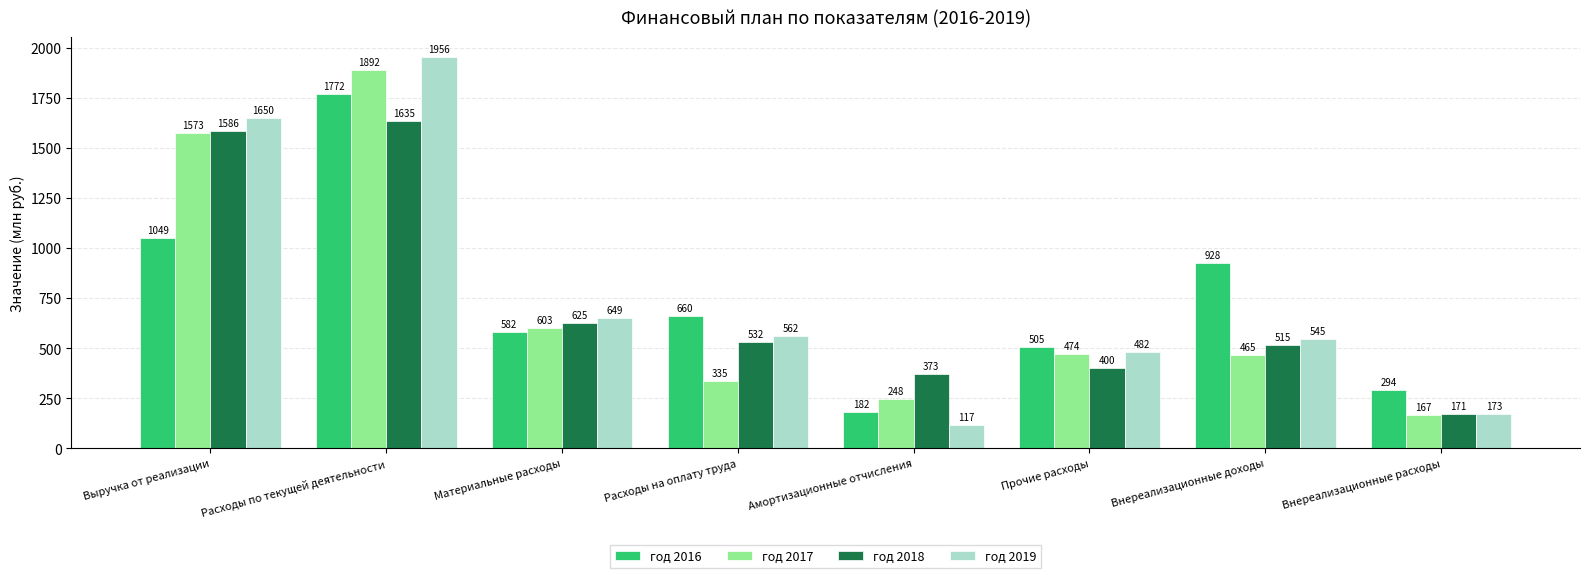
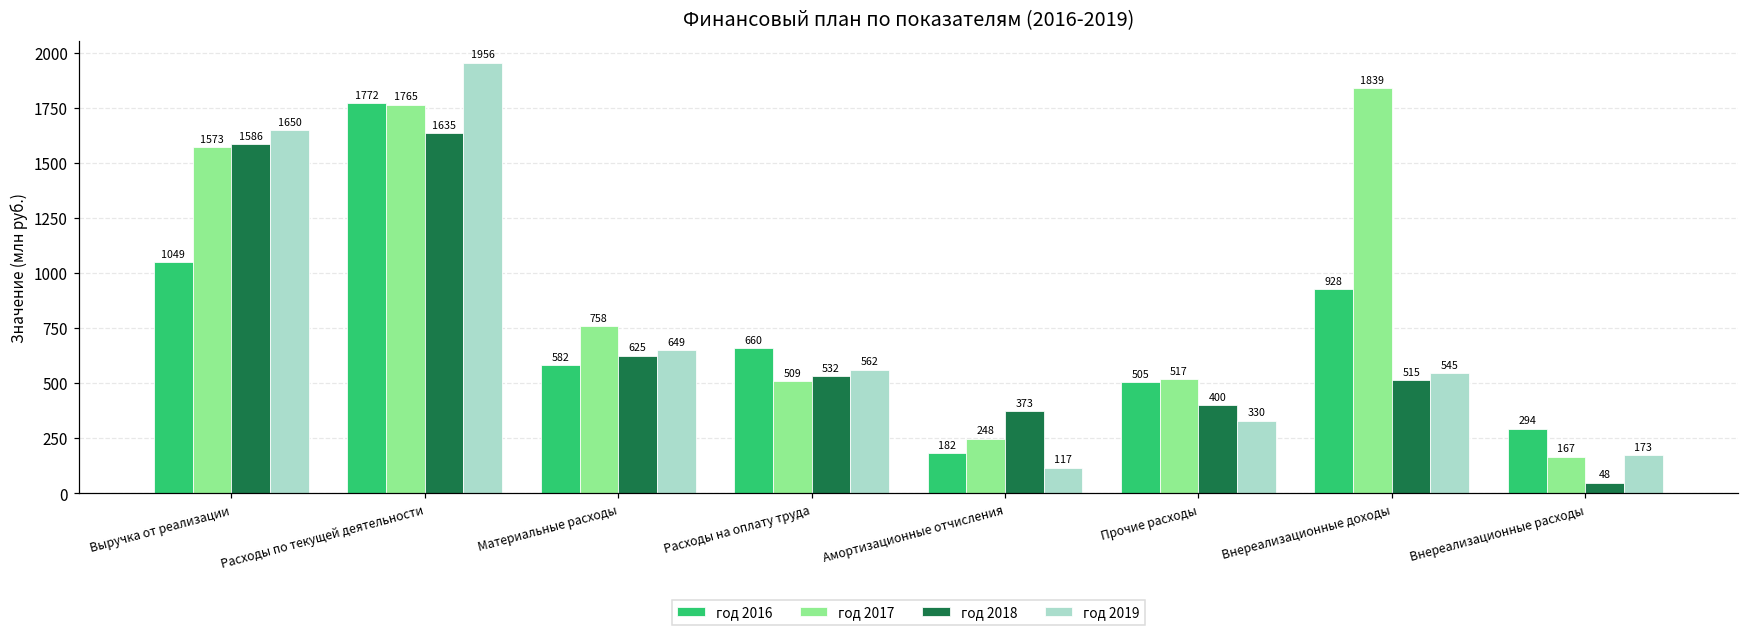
  {
    "год 2016": {
      "Выручка от реализации": 1049,
      "Расходы по текущей деятельности": 1772,
      "Материальные расходы": 582,
      "Расходы на оплату труда": 660,
      "Амортизационные отчисления": 182,
      "Прочие расходы": 505,
      "Внереализационные доходы": 928,
      "Внереализационные расходы": 294
    },
    "год 2017": {
      "Выручка от реализации": 1573,
-     "Расходы по текущей деятельности": 1892,
-     "Материальные расходы": 603,
-     "Расходы на оплату труда": 335,
+     "Расходы по текущей деятельности": 1765,
+     "Материальные расходы": 758,
+     "Расходы на оплату труда": 509,
      "Амортизационные отчисления": 248,
-     "Прочие расходы": 474,
-     "Внереализационные доходы": 465,
+     "Прочие расходы": 517,
+     "Внереализационные доходы": 1839,
      "Внереализационные расходы": 167
    },
    "год 2018": {
      "Выручка от реализации": 1586,
      "Расходы по текущей деятельности": 1635,
      "Материальные расходы": 625,
      "Расходы на оплату труда": 532,
      "Амортизационные отчисления": 373,
      "Прочие расходы": 400,
      "Внереализационные доходы": 515,
-     "Внереализационные расходы": 171
+     "Внереализационные расходы": 48
    },
    "год 2019": {
      "Выручка от реализации": 1650,
      "Расходы по текущей деятельности": 1956,
      "Материальные расходы": 649,
      "Расходы на оплату труда": 562,
      "Амортизационные отчисления": 117,
-     "Прочие расходы": 482,
+     "Прочие расходы": 330,
      "Внереализационные доходы": 545,
      "Внереализационные расходы": 173
    }
  }
